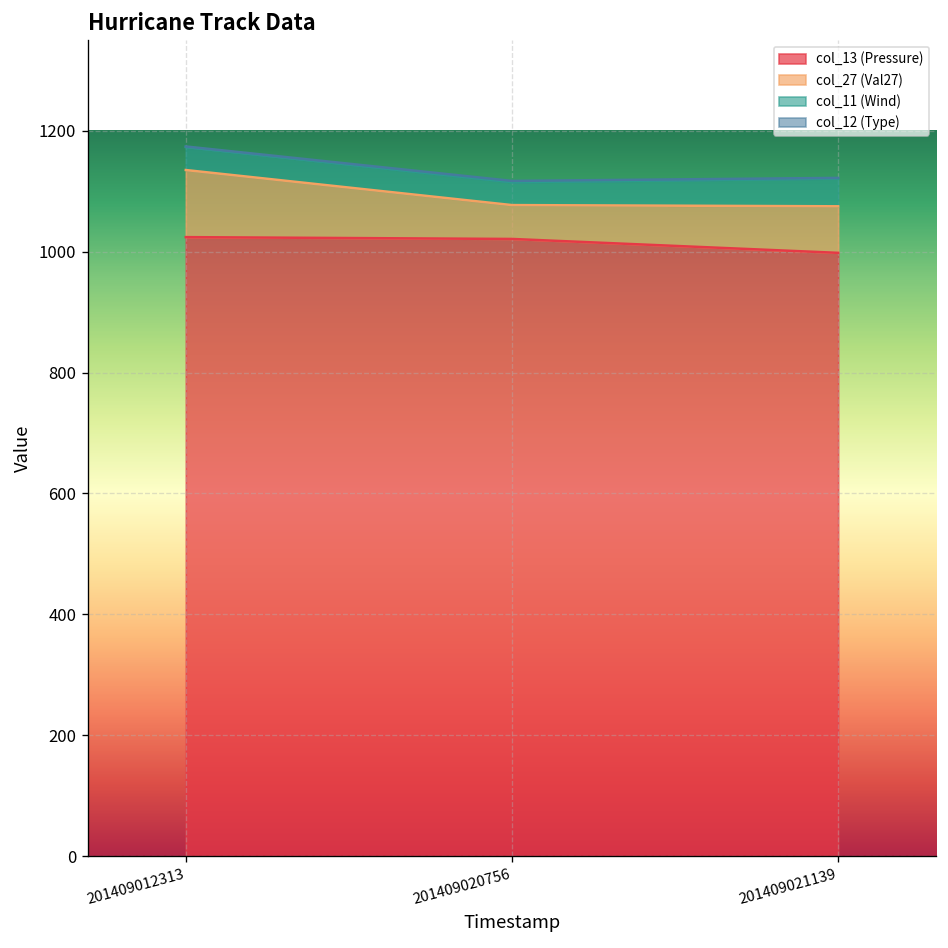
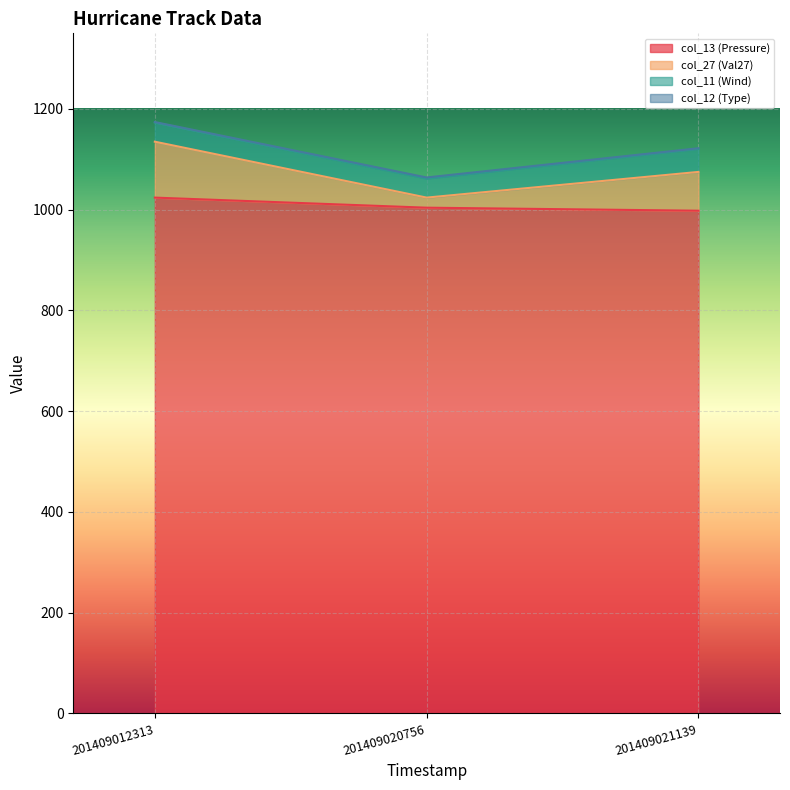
  {
    "col_13 (Pressure)": {
      "201409012313": 1020,
-     "201409020756": 1020,
+     "201409020756": 1000,
      "201409021139": 1000
    },
    "col_27 (Val27)": {
      "201409012313": 110,
-     "201409020756": 60,
+     "201409020756": 20,
      "201409021139": 80
    }
  }
